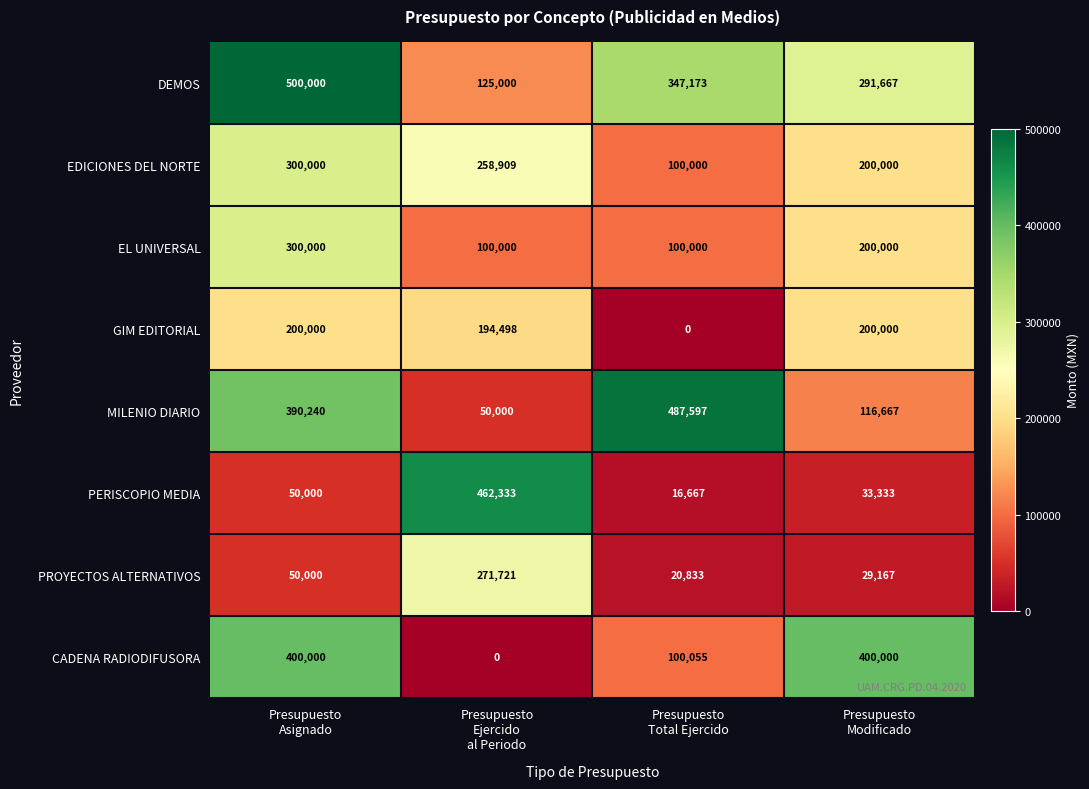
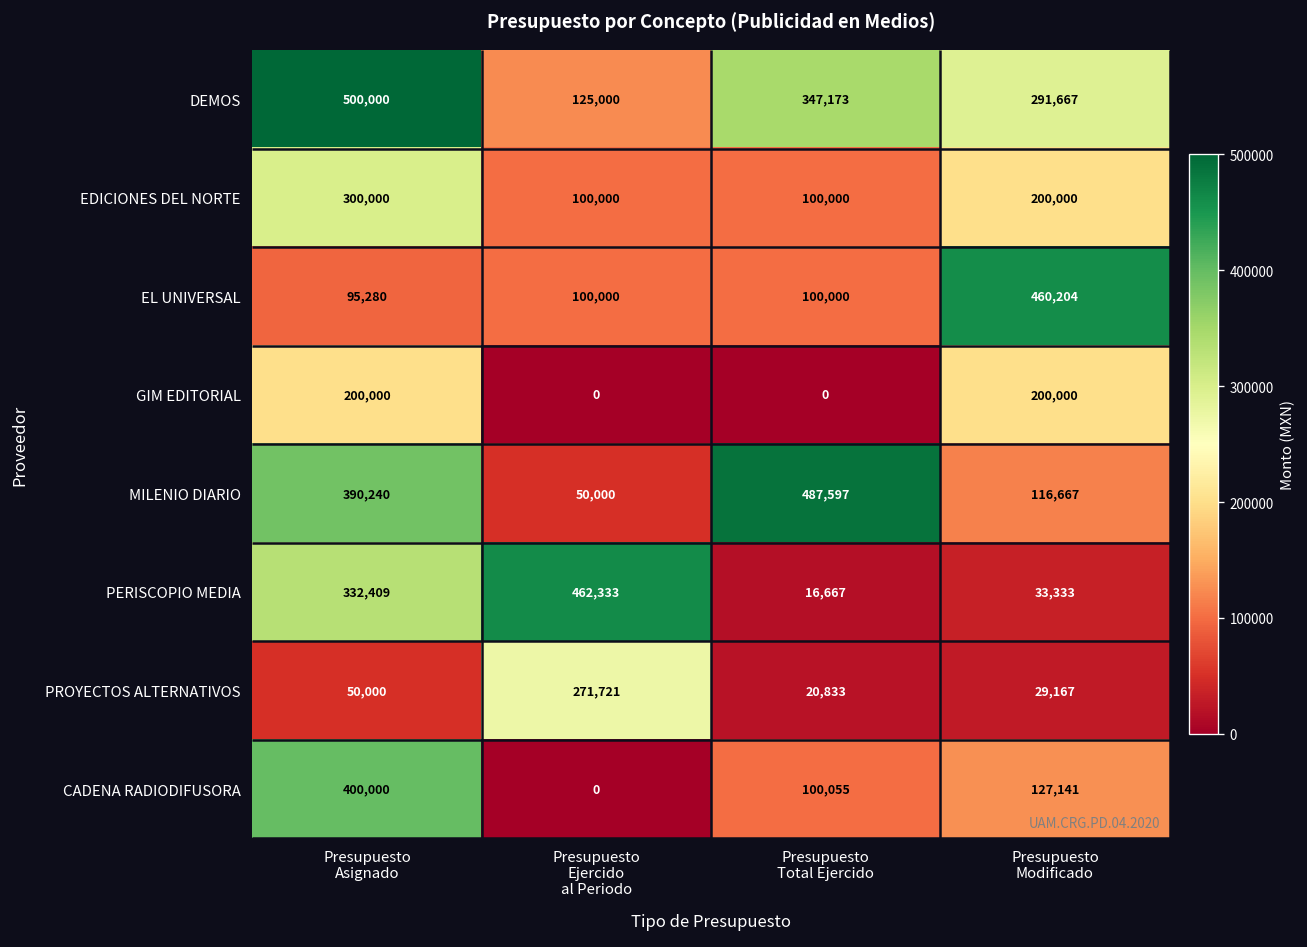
  {
    "DEMOS": {
      "Presupuesto Asignado": "500,000",
      "Presupuesto Ejercido al Periodo": "125,000",
      "Presupuesto Total Ejercido": "347,173",
      "Presupuesto Modificado": "291,667"
    },
    "EDICIONES DEL NORTE": {
      "Presupuesto Asignado": "300,000",
-     "Presupuesto Ejercido al Periodo": "258,909",
+     "Presupuesto Ejercido al Periodo": "100,000",
      "Presupuesto Total Ejercido": "100,000",
      "Presupuesto Modificado": "200,000"
    },
    "EL UNIVERSAL": {
-     "Presupuesto Asignado": "300,000",
+     "Presupuesto Asignado": "95,280",
      "Presupuesto Ejercido al Periodo": "100,000",
      "Presupuesto Total Ejercido": "100,000",
-     "Presupuesto Modificado": "200,000"
+     "Presupuesto Modificado": "460,204"
    },
    "GIM EDITORIAL": {
      "Presupuesto Asignado": "200,000",
-     "Presupuesto Ejercido al Periodo": "194,498",
+     "Presupuesto Ejercido al Periodo": "0",
      "Presupuesto Total Ejercido": "0",
      "Presupuesto Modificado": "200,000"
    },
    "MILENIO DIARIO": {
      "Presupuesto Asignado": "390,240",
      "Presupuesto Ejercido al Periodo": "50,000",
      "Presupuesto Total Ejercido": "487,597",
      "Presupuesto Modificado": "116,667"
    },
    "PERISCOPIO MEDIA": {
-     "Presupuesto Asignado": "50,000",
+     "Presupuesto Asignado": "332,409",
      "Presupuesto Ejercido al Periodo": "462,333",
      "Presupuesto Total Ejercido": "16,667",
      "Presupuesto Modificado": "33,333"
    },
    "PROYECTOS ALTERNATIVOS": {
      "Presupuesto Asignado": "50,000",
      "Presupuesto Ejercido al Periodo": "271,721",
      "Presupuesto Total Ejercido": "20,833",
      "Presupuesto Modificado": "29,167"
    },
    "CADENA RADIODIFUSORA": {
      "Presupuesto Asignado": "400,000",
      "Presupuesto Ejercido al Periodo": "0",
      "Presupuesto Total Ejercido": "100,055",
-     "Presupuesto Modificado": "400,000"
+     "Presupuesto Modificado": "127,141"
    }
  }
